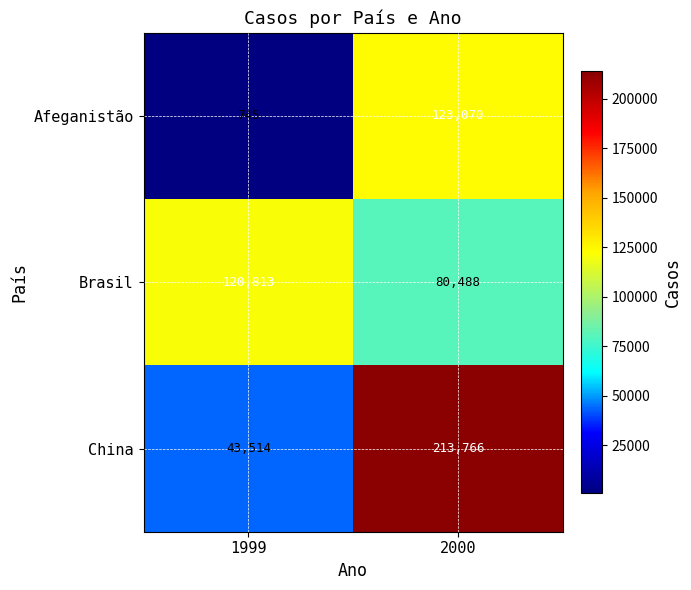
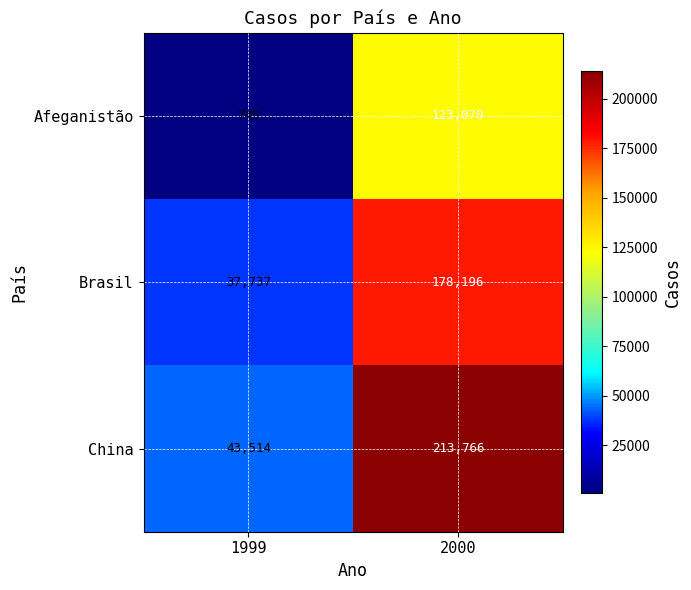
  {
    "Afeganistão": {
      "1999": "745",
      "2000": "123,070"
    },
    "Brasil": {
-     "1999": "120,813",
-     "2000": "80,488"
+     "1999": "37,737",
+     "2000": "178,196"
    },
    "China": {
      "1999": "43,514",
      "2000": "213,766"
    }
  }
